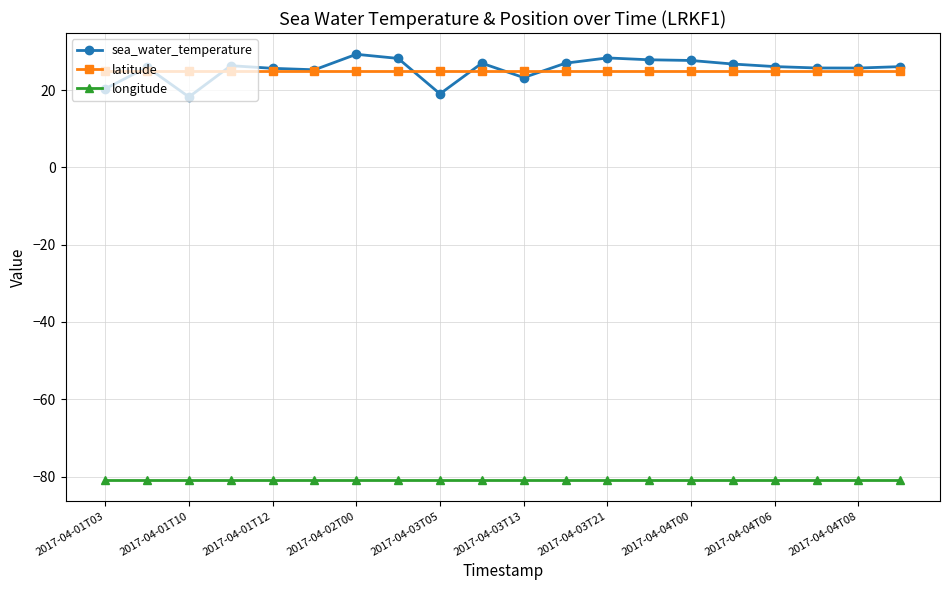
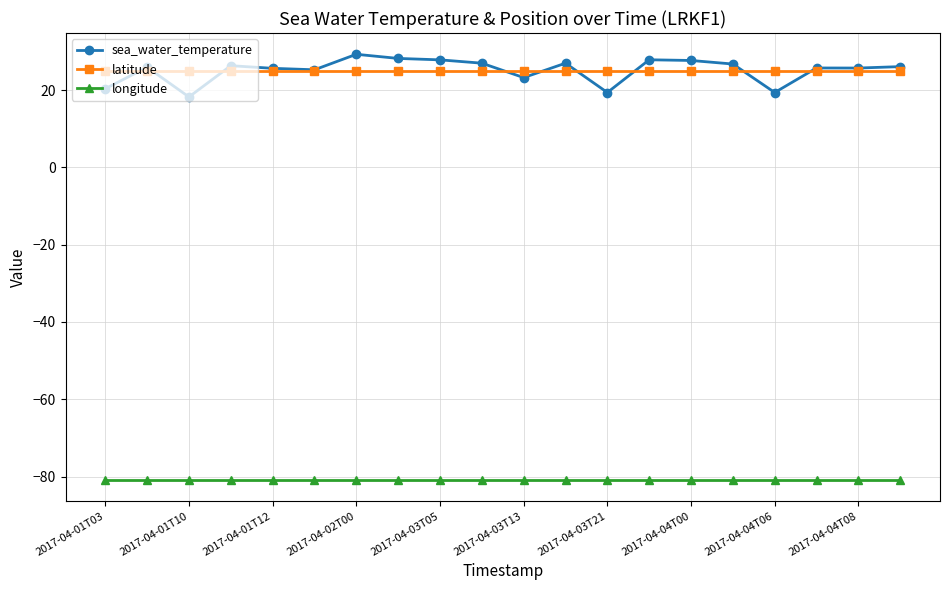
  {
    "sea_water_temperature": {
      "2017-04-01T12": 26,
      "2017-04-02T00": 29,
-     "2017-04-03T05": 19,
+     "2017-04-03T05": 28,
      "2017-04-03T13": 23,
-     "2017-04-03T21": 28,
+     "2017-04-03T21": 19,
      "2017-04-04T00": 28,
-     "2017-04-04T06": 26,
+     "2017-04-04T06": 19,
      "2017-04-04T08": 26
    },
    "latitude": {
      "2017-04-01T12": 25,
      "2017-04-02T00": 25,
      "2017-04-03T05": 25,
      "2017-04-03T13": 25,
      "2017-04-03T21": 25,
      "2017-04-04T00": 25,
      "2017-04-04T06": 25,
      "2017-04-04T08": 25
    },
    "longitude": {
      "2017-04-01T03": -81,
      "2017-04-01T10": -81,
      "2017-04-01T12": -81,
      "2017-04-02T00": -81,
      "2017-04-03T05": -81,
      "2017-04-03T13": -81,
      "2017-04-03T21": -81,
      "2017-04-04T00": -81,
      "2017-04-04T06": -81,
      "2017-04-04T08": -81
    }
  }
